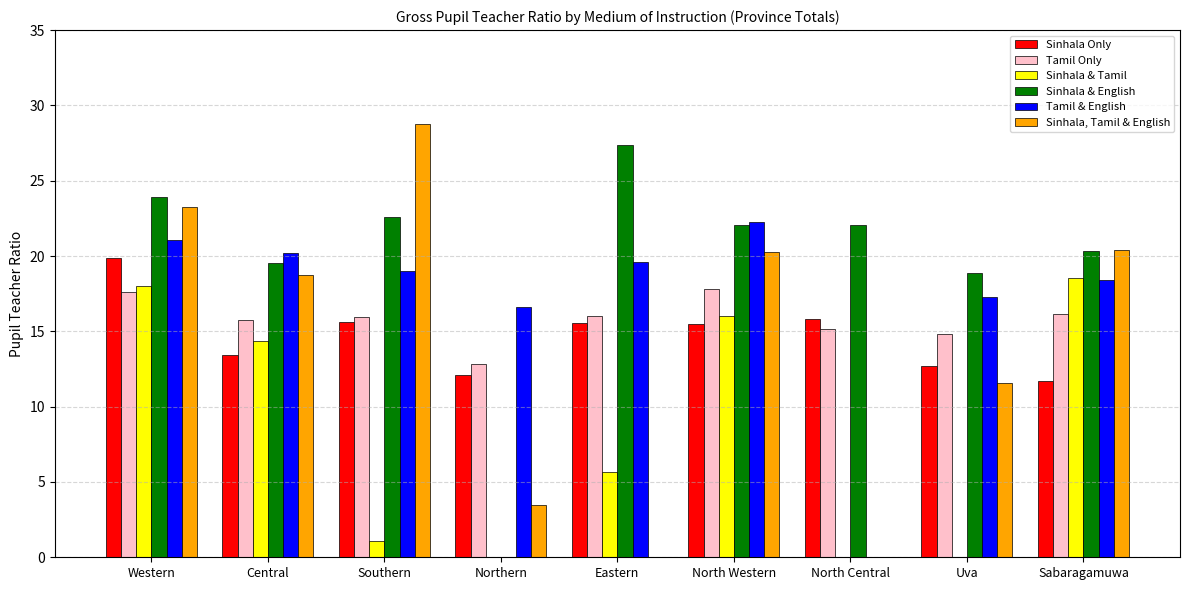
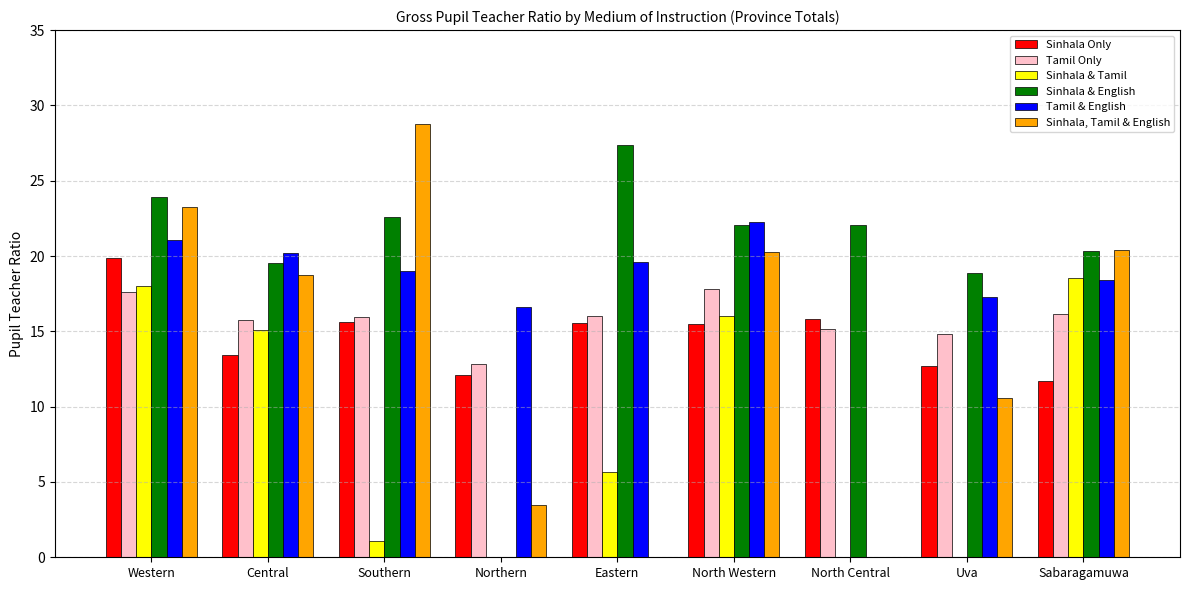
  {
    "Sinhala Only": {
      "Western": 19.9,
      "Central": 13.4,
      "Southern": 15.6,
      "Northern": 12.1,
      "Eastern": 15.6,
      "North Western": 15.5,
      "North Central": 15.8,
      "Uva": 12.7,
      "Sabaragamuwa": 11.7
    },
    "Tamil Only": {
      "Western": 17.6,
      "Central": 15.7,
      "Southern": 16.0,
      "Northern": 12.8,
      "Eastern": 16.0,
      "North Western": 17.8,
      "North Central": 15.2,
      "Uva": 14.8,
      "Sabaragamuwa": 16.2
    },
    "Sinhala & Tamil": {
      "Western": 18.0,
-     "Central": 14.4,
+     "Central": 15.1,
      "Southern": 1.1,
      "Northern": 0.0,
      "Eastern": 5.7,
      "North Western": 16.0,
      "North Central": 0.0,
      "Uva": 0.0,
      "Sabaragamuwa": 18.5
    },
    "Sinhala & English": {
      "Western": 23.9,
      "Central": 19.5,
      "Southern": 22.6,
      "Northern": 0.0,
      "Eastern": 27.4,
      "North Western": 22.1,
      "North Central": 22.0,
      "Uva": 18.9,
      "Sabaragamuwa": 20.3
    },
    "Tamil & English": {
      "Western": 21.1,
      "Central": 20.2,
      "Southern": 19.0,
      "Northern": 16.6,
      "Eastern": 19.6,
      "North Western": 22.2,
      "North Central": 0.0,
      "Uva": 17.3,
      "Sabaragamuwa": 18.4
    },
    "Sinhala, Tamil & English": {
      "Western": 23.3,
      "Central": 18.8,
      "Southern": 28.8,
      "Northern": 3.5,
      "Eastern": 0.0,
      "North Western": 20.3,
      "North Central": 0.0,
-     "Uva": 11.6,
+     "Uva": 10.6,
      "Sabaragamuwa": 20.4
    }
  }
